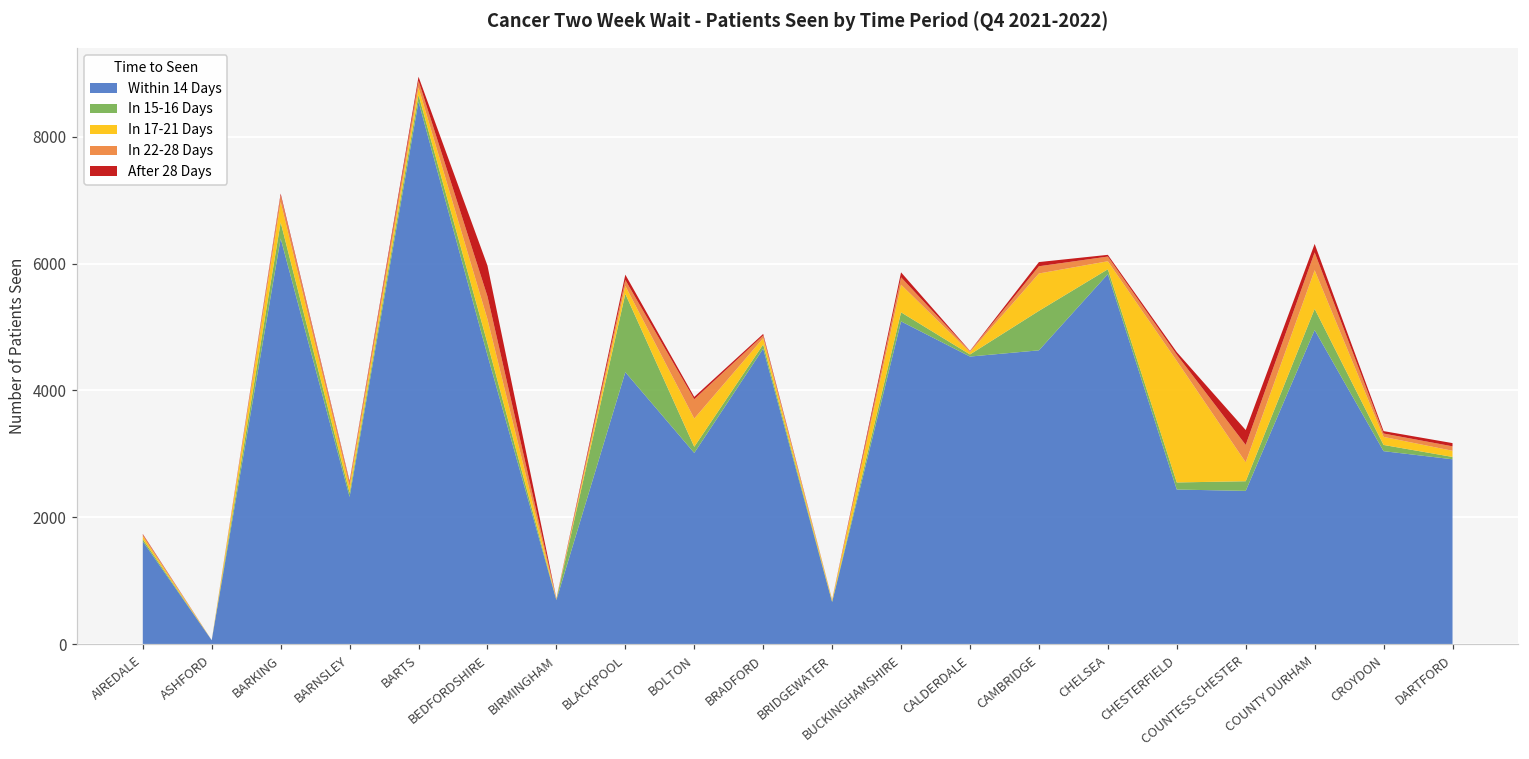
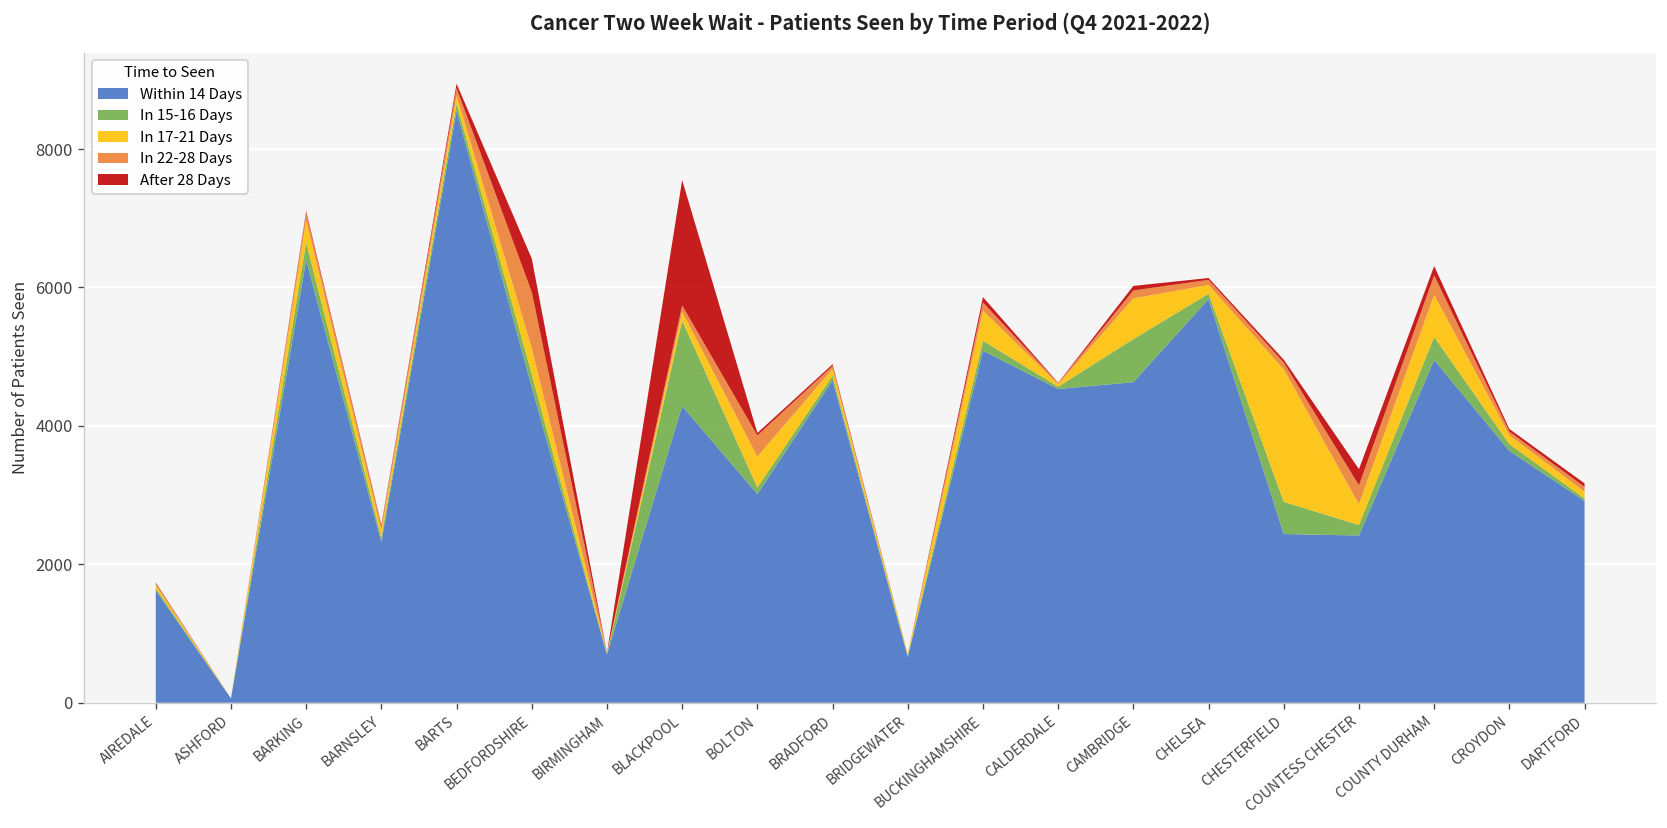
  {
    "Within 14 Days": {
      "BARKING": 6400,
      "BARNSLEY": 2300,
      "BARTS": 8600,
      "BEDFORDSHIRE": 4600,
      "BLACKPOOL": 4300,
      "BOLTON": 3000,
      "BRADFORD": 4700,
      "BUCKINGHAMSHIRE": 5100,
      "CAMBRIDGE": 4600,
      "CHELSEA": 5800,
      "CHESTERFIELD": 2400,
      "COUNTESS CHESTER": 2400,
      "COUNTY DURHAM": 5000,
-     "CROYDON": 3000
+     "CROYDON": 3600
    },
    "In 15-16 Days": {
      "BARKING": 300,
      "BARNSLEY": 100,
      "BARTS": 100,
      "BEDFORDSHIRE": 200,
      "BLACKPOOL": 1200,
      "BOLTON": 100,
      "BRADFORD": 100,
      "BUCKINGHAMSHIRE": 100,
      "CAMBRIDGE": 600,
      "CHELSEA": 100,
-     "CHESTERFIELD": 100,
+     "CHESTERFIELD": 500,
      "COUNTESS CHESTER": 200,
      "COUNTY DURHAM": 300,
      "CROYDON": 100
    },
    "In 17-21 Days": {
      "BARKING": 300,
      "BARNSLEY": 100,
      "BARTS": 100,
      "BEDFORDSHIRE": 400,
      "BLACKPOOL": 100,
      "BOLTON": 400,
      "BUCKINGHAMSHIRE": 400,
      "CAMBRIDGE": 600,
      "CHELSEA": 100,
      "CHESTERFIELD": 1900,
      "COUNTESS CHESTER": 300,
      "COUNTY DURHAM": 600,
      "CROYDON": 100,
      "DARTFORD": 100
    },
    "In 22-28 Days": {
      "BARTS": 100,
-     "BEDFORDSHIRE": 400,
+     "BEDFORDSHIRE": 800,
      "BLACKPOOL": 100,
      "BUCKINGHAMSHIRE": 100,
      "CAMBRIDGE": 100,
      "COUNTESS CHESTER": 300,
      "COUNTY DURHAM": 300,
      "DARTFORD": 100
    },
    "After 28 Days": {
      "BARTS": 100,
      "BEDFORDSHIRE": 500,
-     "BLACKPOOL": 100,
+     "BLACKPOOL": 1800,
      "BUCKINGHAMSHIRE": 100,
      "CAMBRIDGE": 100,
      "COUNTESS CHESTER": 200,
      "COUNTY DURHAM": 100,
      "DARTFORD": 100
    }
  }
